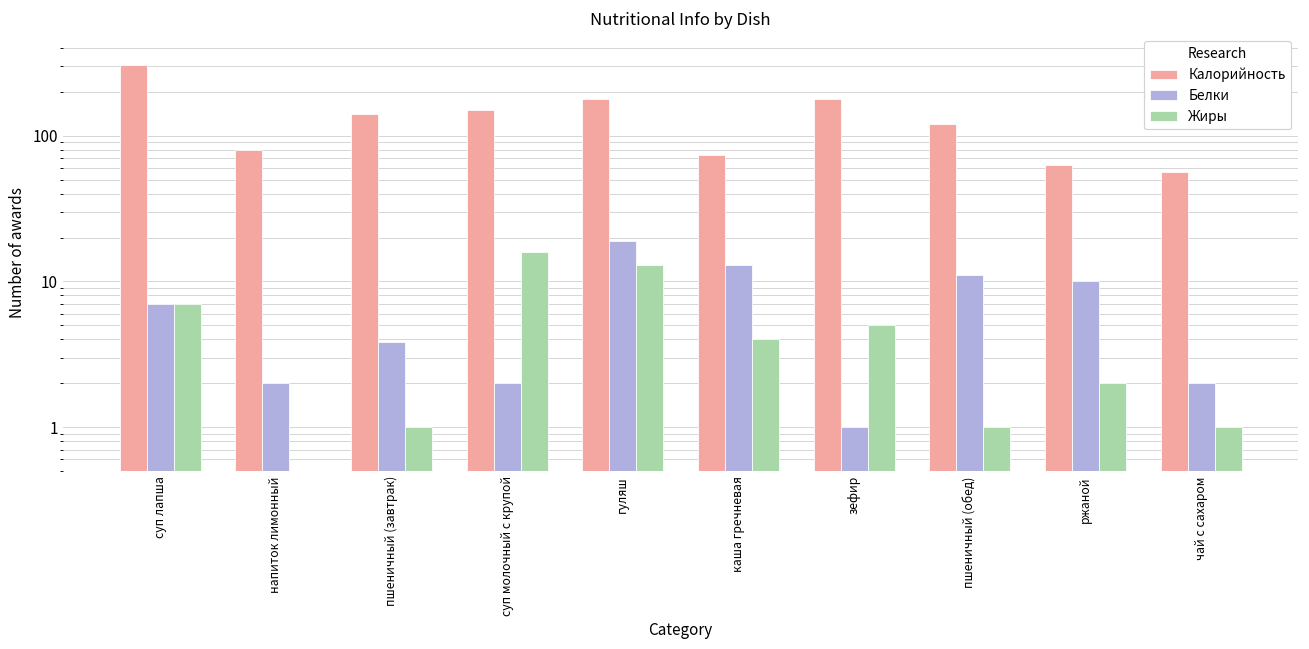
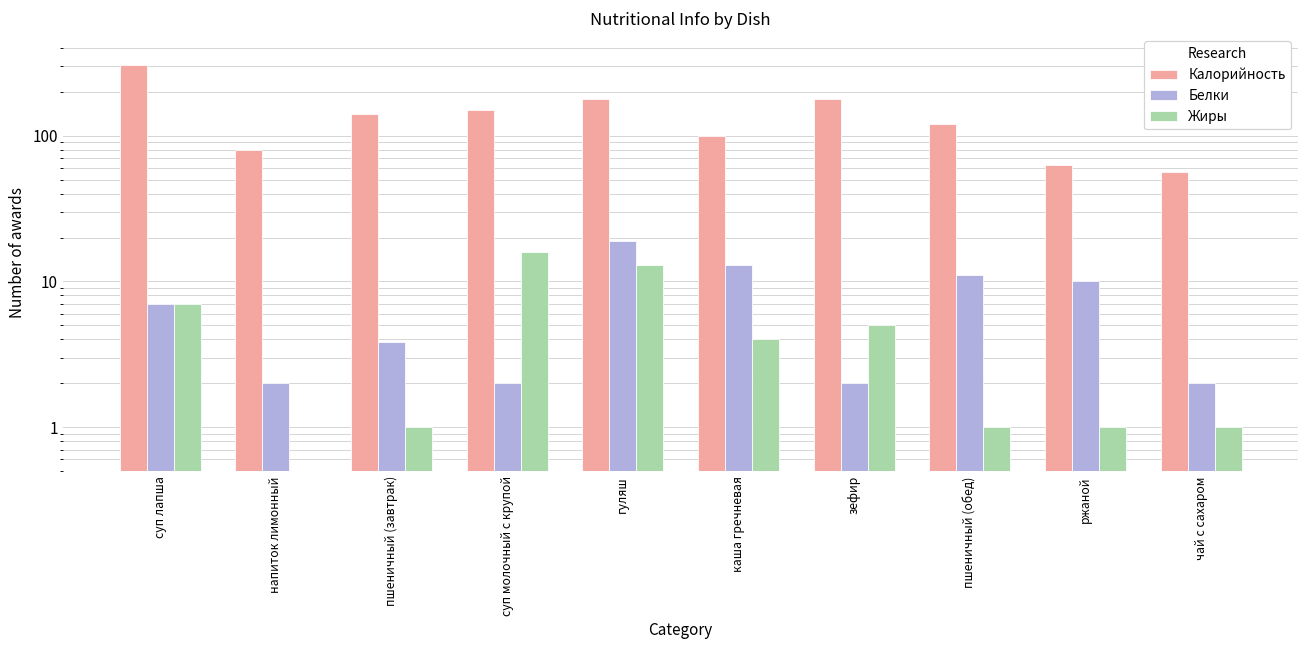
  {
    "Калорийность": {
      "суп лапша": 310,
      "напиток лимонный": 80,
      "пшеничный (завтрак)": 140,
      "суп молочный с крупой": 150,
      "гуляш": 180,
-     "каша гречневая": 70,
+     "каша гречневая": 100,
      "зефир": 180,
      "пшеничный (обед)": 120,
      "ржаной": 60,
      "чай с сахаром": 56
    },
    "Белки": {
      "суп лапша": 7,
      "напиток лимонный": 2,
      "пшеничный (завтрак)": 4,
      "суп молочный с крупой": 2,
      "гуляш": 19,
      "каша гречневая": 13,
-     "зефир": 1,
+     "зефир": 2,
      "пшеничный (обед)": 11,
      "ржаной": 10,
      "чай с сахаром": 2
    },
    "Жиры": {
      "суп лапша": 7,
      "пшеничный (завтрак)": 1,
      "суп молочный с крупой": 16,
      "гуляш": 13,
      "каша гречневая": 4,
      "зефир": 5,
      "пшеничный (обед)": 1,
-     "ржаной": 2,
+     "ржаной": 1,
      "чай с сахаром": 1
    }
  }
